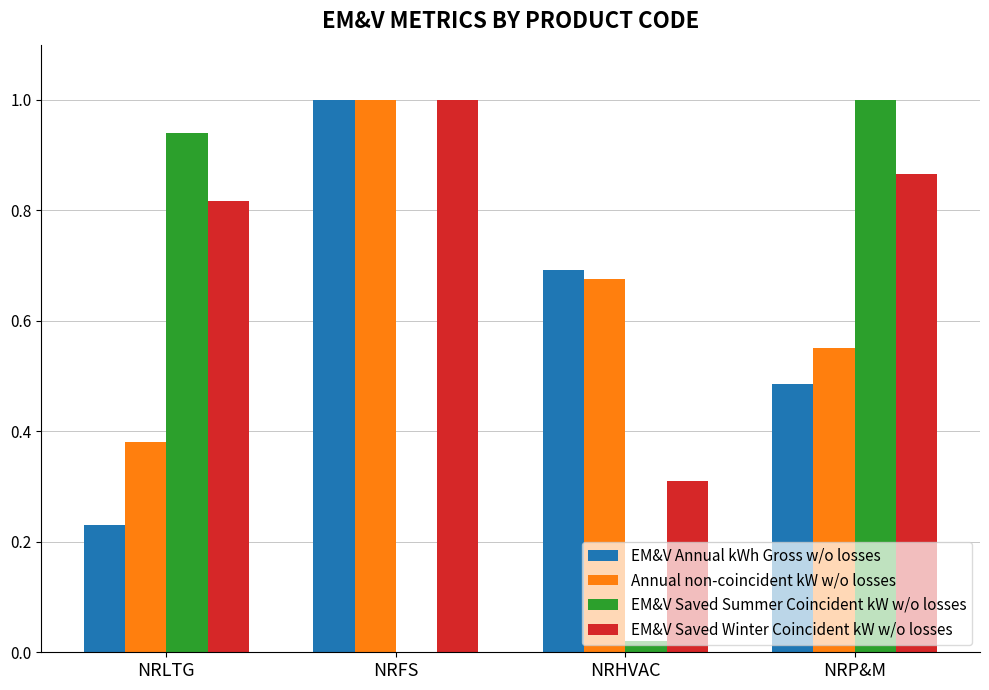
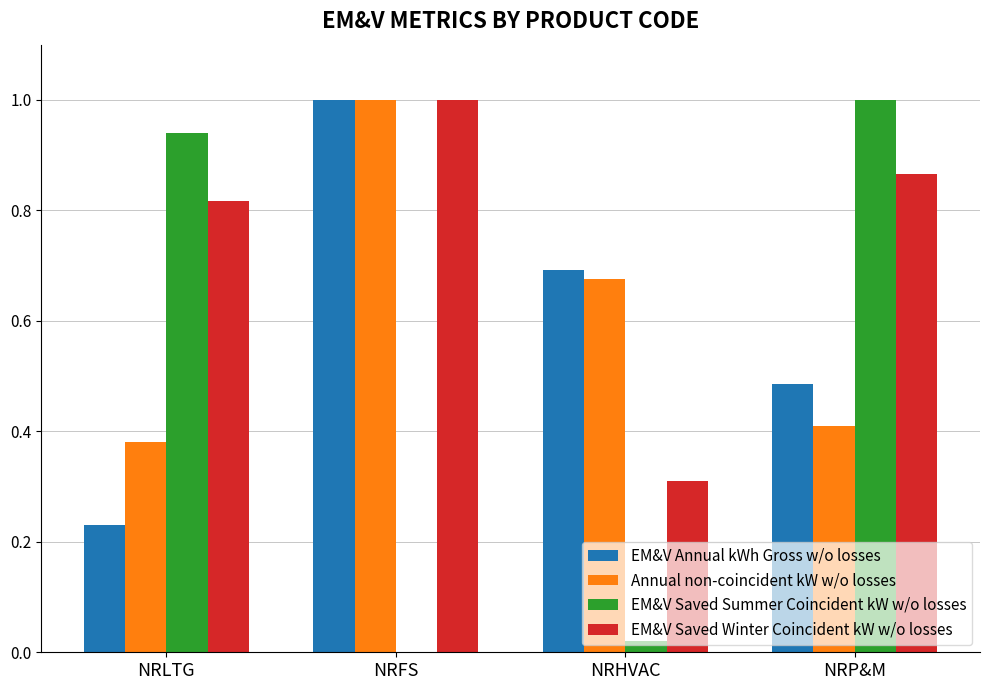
  {
    "EM&V Annual kWh Gross w/o losses": {
      "NRLTG": 0.23,
      "NRFS": 1.00,
      "NRHVAC": 0.69,
      "NRP&M": 0.49
    },
    "Annual non-coincident kW w/o losses": {
      "NRLTG": 0.38,
      "NRFS": 1.00,
      "NRHVAC": 0.68,
-     "NRP&M": 0.55
+     "NRP&M": 0.41
    },
    "EM&V Saved Summer Coincident kW w/o losses": {
      "NRLTG": 0.94,
      "NRFS": 0.00,
      "NRP&M": 1.00
    },
    "EM&V Saved Winter Coincident kW w/o losses": {
      "NRLTG": 0.82,
      "NRFS": 1.00,
      "NRHVAC": 0.31,
      "NRP&M": 0.87
    }
  }
